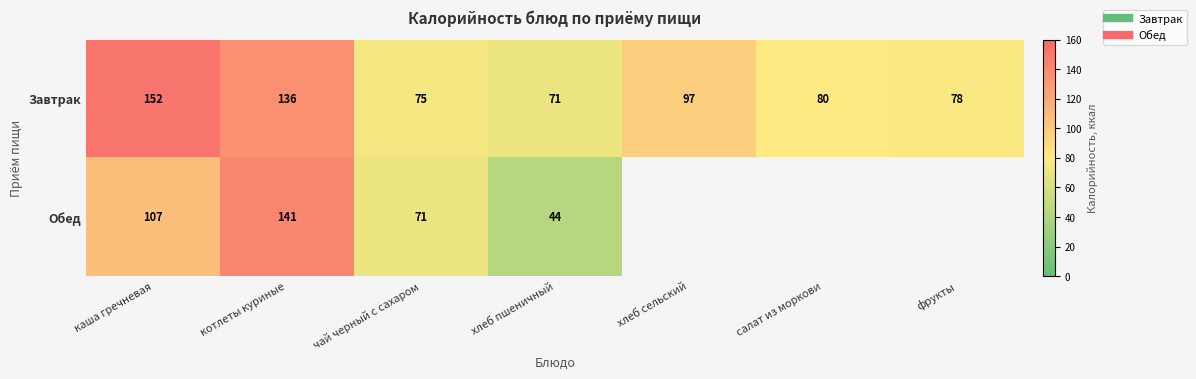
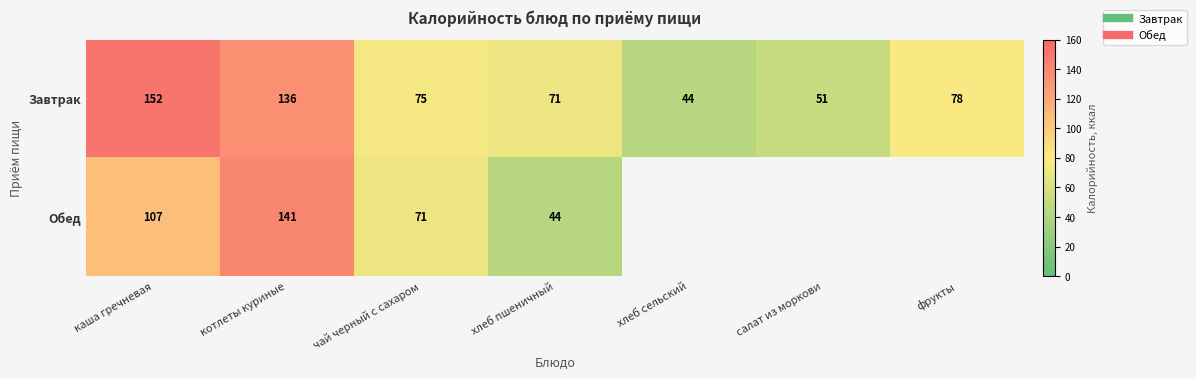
  {
    "Завтрак": {
      "каша гречневая": 152,
      "котлеты куриные": 136,
      "чай черный с сахаром": 75,
      "хлеб пшеничный": 71,
-     "хлеб сельский": 97,
-     "салат из моркови": 80,
+     "хлеб сельский": 44,
+     "салат из моркови": 51,
      "фрукты": 78
    },
    "Обед": {
      "каша гречневая": 107,
      "котлеты куриные": 141,
      "чай черный с сахаром": 71,
      "хлеб пшеничный": 44
    }
  }
